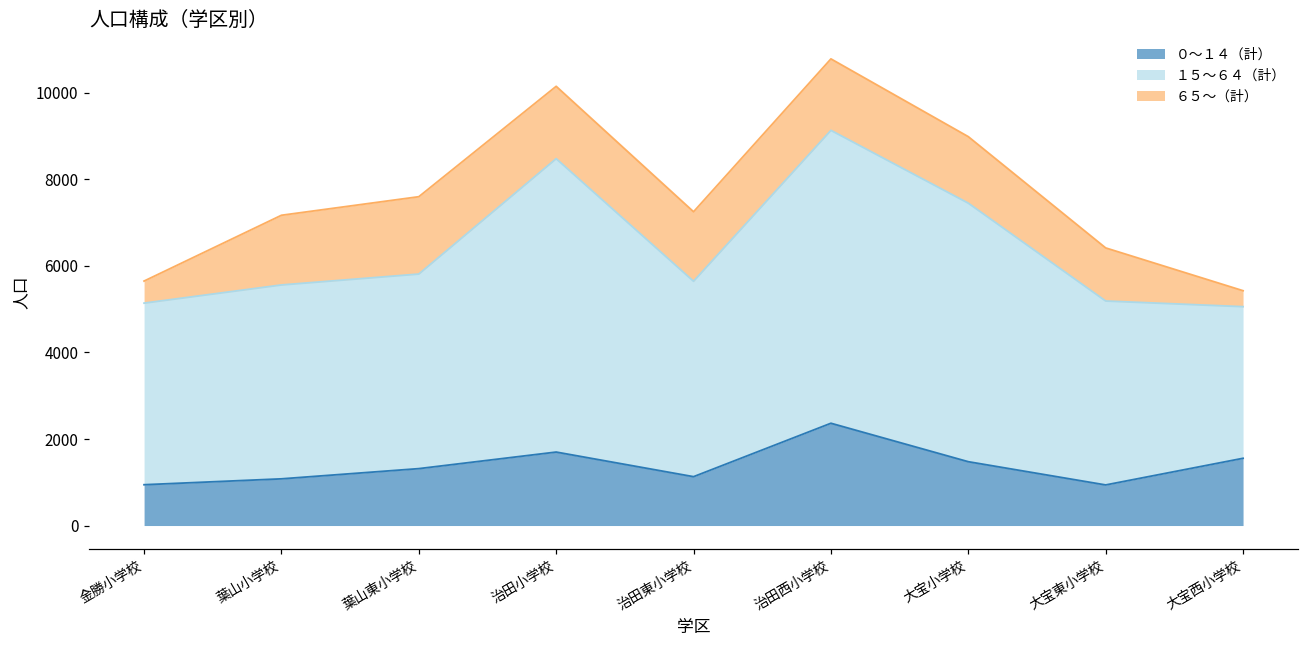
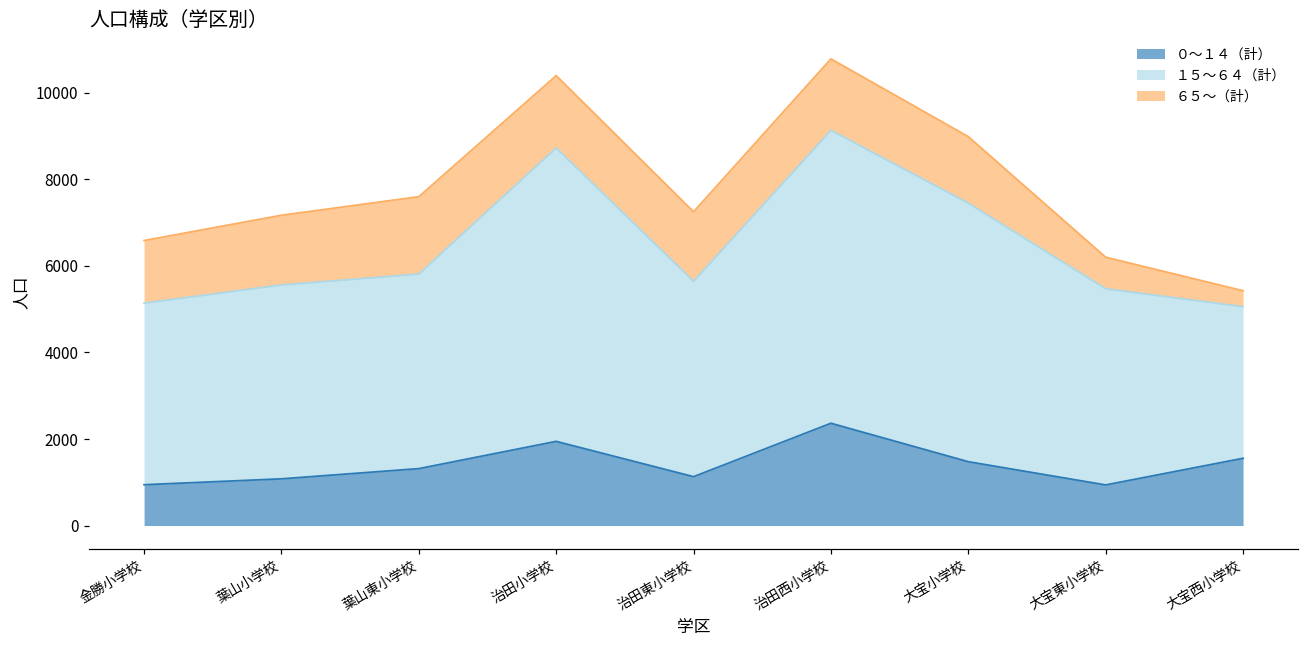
  {
    "０～１４（計）": {
      "金勝小学校": 900,
      "葉山小学校": 1100,
      "葉山東小学校": 1300,
-     "治田小学校": 1700,
+     "治田小学校": 1900,
      "治田東小学校": 1100,
      "治田西小学校": 2400,
      "大宝小学校": 1500,
      "大宝東小学校": 900,
      "大宝西小学校": 1600
    },
    "１５～６４（計）": {
      "金勝小学校": 4200,
      "葉山小学校": 4500,
      "葉山東小学校": 4500,
      "治田小学校": 6800,
      "治田東小学校": 4500,
      "治田西小学校": 6800,
      "大宝小学校": 6000,
-     "大宝東小学校": 4300,
+     "大宝東小学校": 4500,
      "大宝西小学校": 3500
    },
    "６５～（計）": {
-     "金勝小学校": 500,
+     "金勝小学校": 1400,
      "葉山小学校": 1600,
      "葉山東小学校": 1800,
      "治田小学校": 1700,
      "治田東小学校": 1600,
      "治田西小学校": 1700,
      "大宝小学校": 1500,
-     "大宝東小学校": 1200,
+     "大宝東小学校": 700,
      "大宝西小学校": 400
    }
  }
